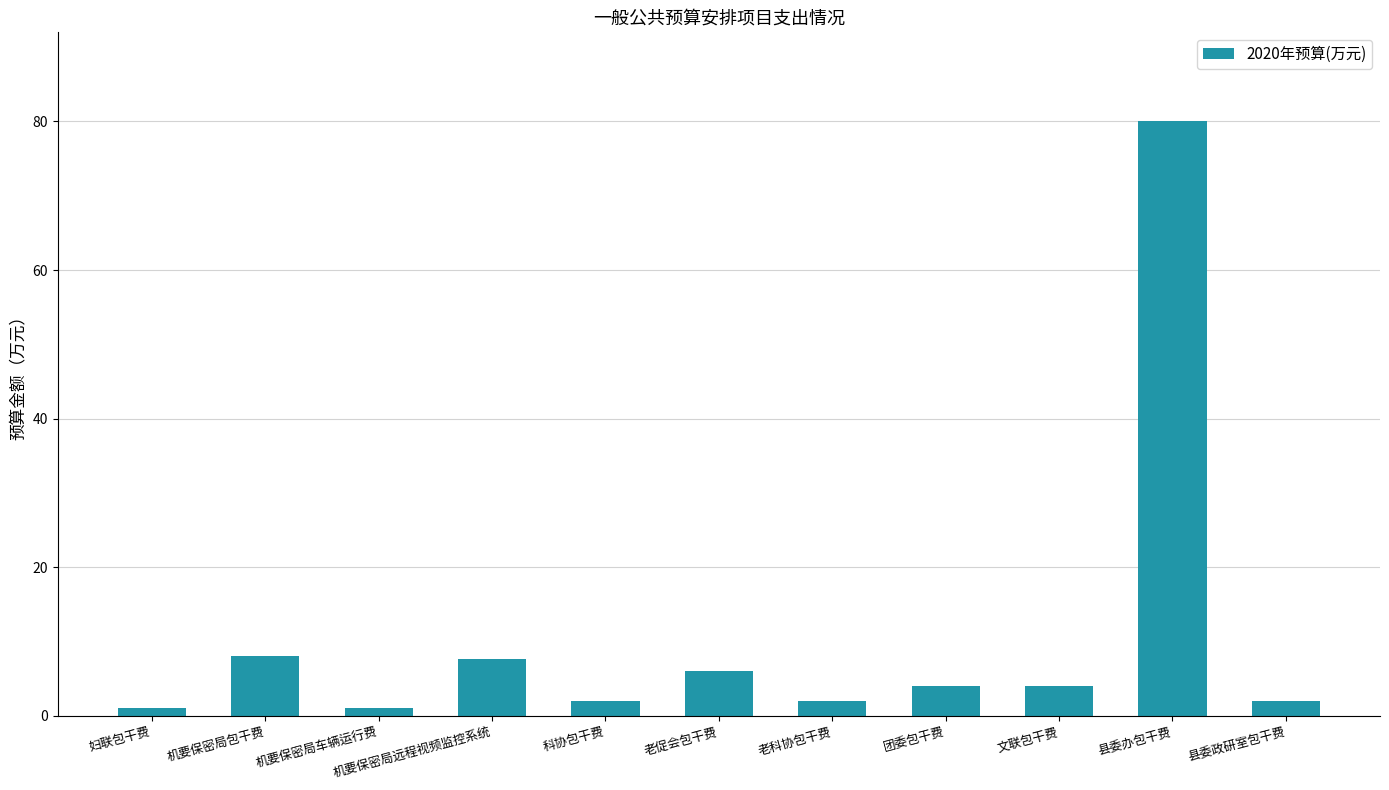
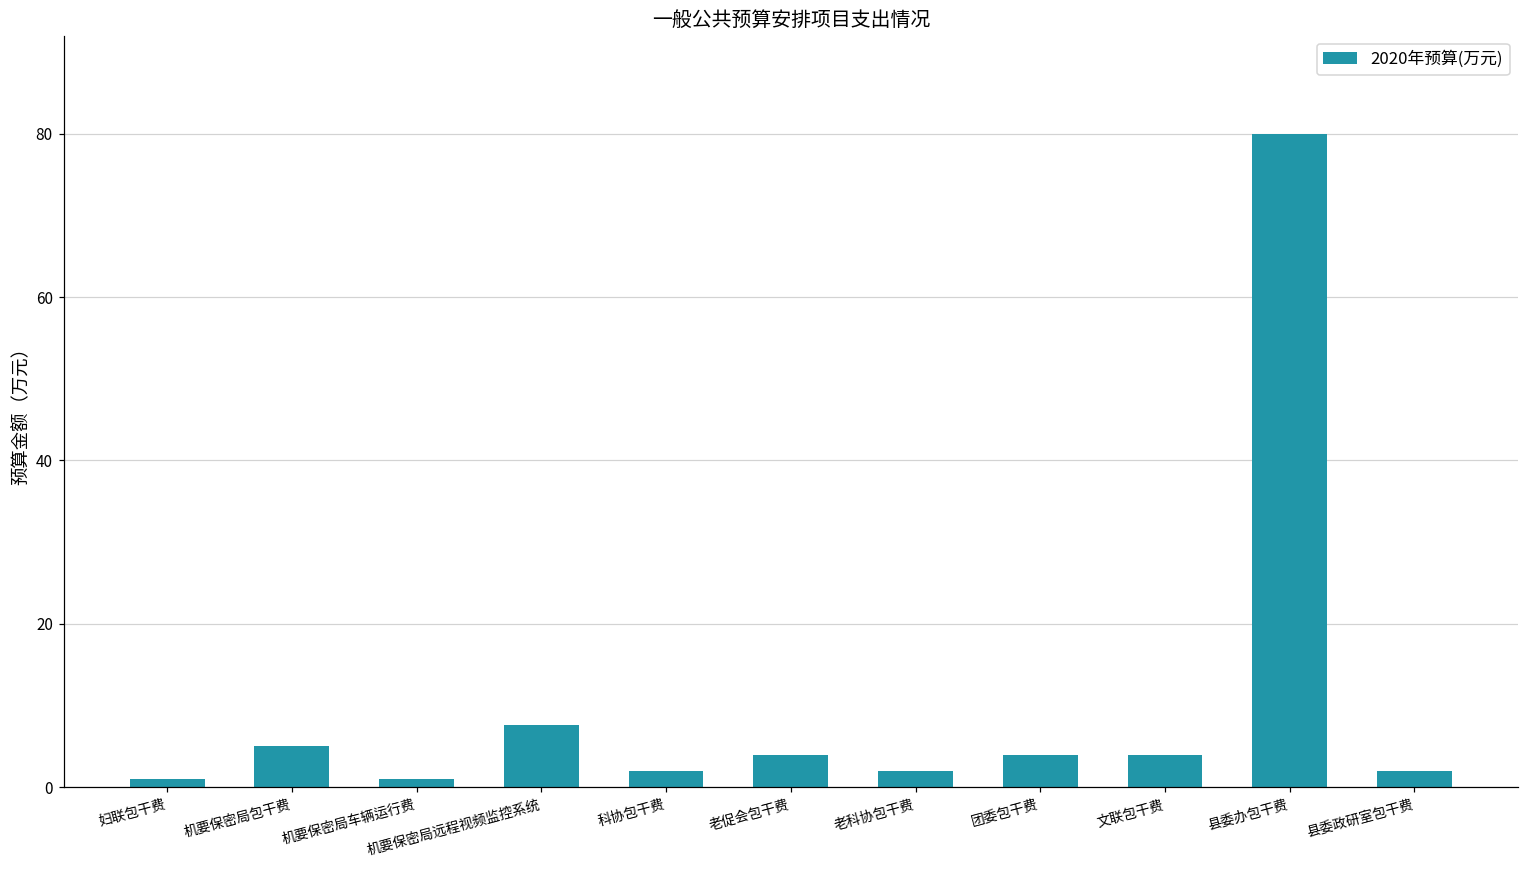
  {
    "妇联包干费": 1,
-   "机要保密局包干费": 8,
+   "机要保密局包干费": 5,
    "机要保密局车辆运行费": 1,
    "机要保密局远程视频监控系统": 8,
    "科协包干费": 2,
-   "老促会包干费": 6,
+   "老促会包干费": 4,
    "老科协包干费": 2,
    "团委包干费": 4,
    "文联包干费": 4,
    "县委办包干费": 80,
    "县委政研室包干费": 2
  }
